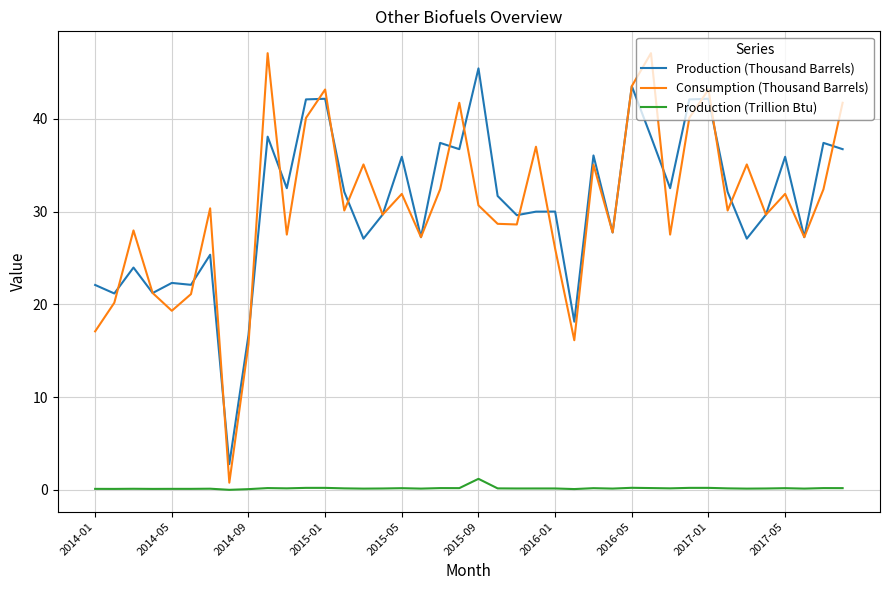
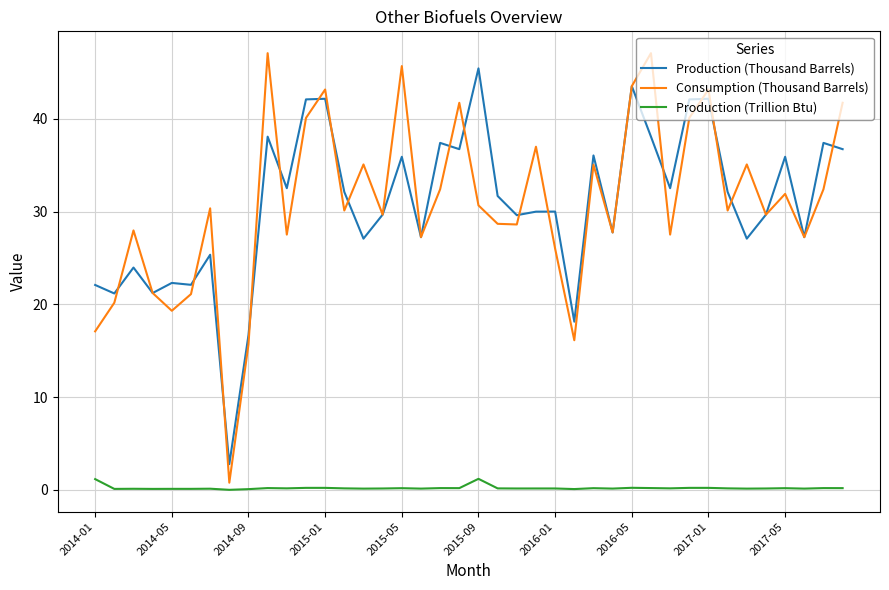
  {
    "Production (Thousand Barrels)": {
      "2014-01": 22,
      "2014-05": 22,
      "2014-09": 17,
      "2015-01": 42,
      "2015-05": 36,
      "2015-09": 45,
      "2016-01": 30,
      "2017-05": 36
    },
    "Consumption (Thousand Barrels)": {
      "2014-01": 17,
      "2014-05": 19,
      "2014-09": 16,
      "2015-01": 43,
-     "2015-05": 32,
+     "2015-05": 46,
      "2015-09": 31,
      "2016-01": 26,
      "2017-05": 32
    },
    "Production (Trillion Btu)": {
-     "2014-01": 0,
+     "2014-01": 1,
      "2014-05": 0,
      "2014-09": 0,
      "2015-01": 0,
      "2015-05": 0,
      "2015-09": 1,
      "2016-01": 0,
      "2016-05": 0,
      "2017-01": 0,
      "2017-05": 0
    }
  }
